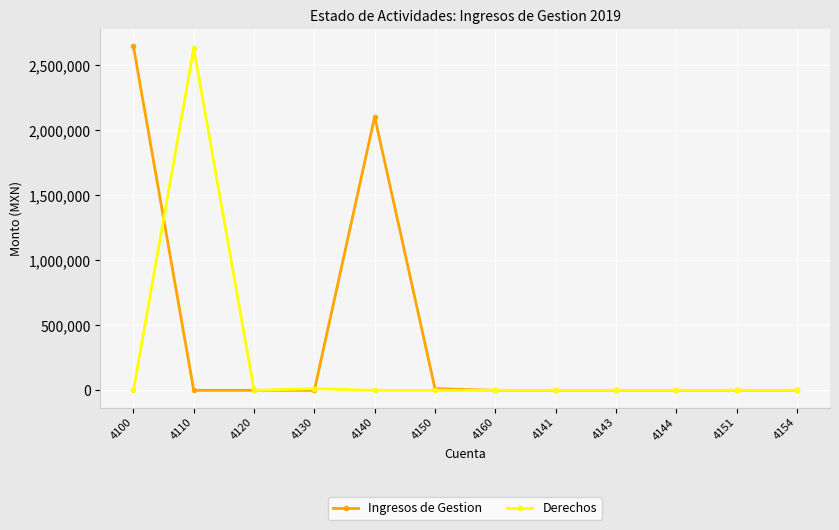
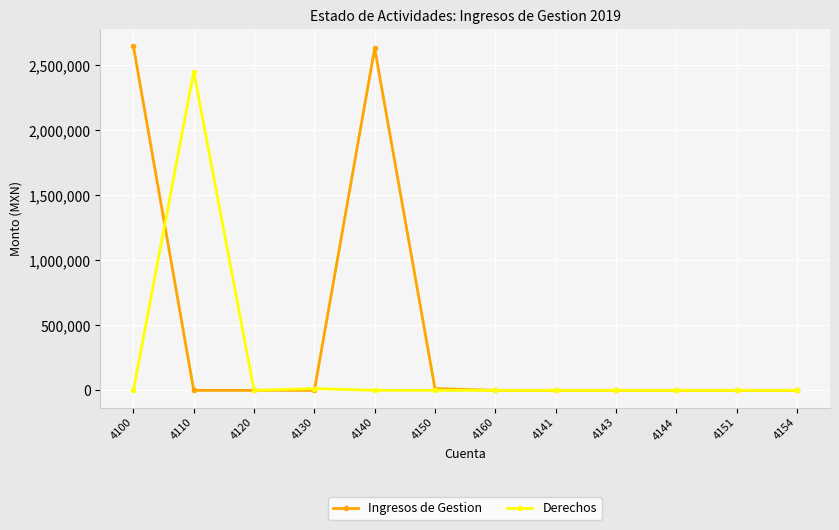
  {
    "Ingresos de Gestion": {
      "4100": "2,650,000",
      "4110": "0",
-     "4140": "2,110,000"
+     "4140": "2,630,000"
    },
    "Derechos": {
      "4100": "0",
-     "4110": "2,630,000",
+     "4110": "2,450,000",
      "4140": "0"
    }
  }
